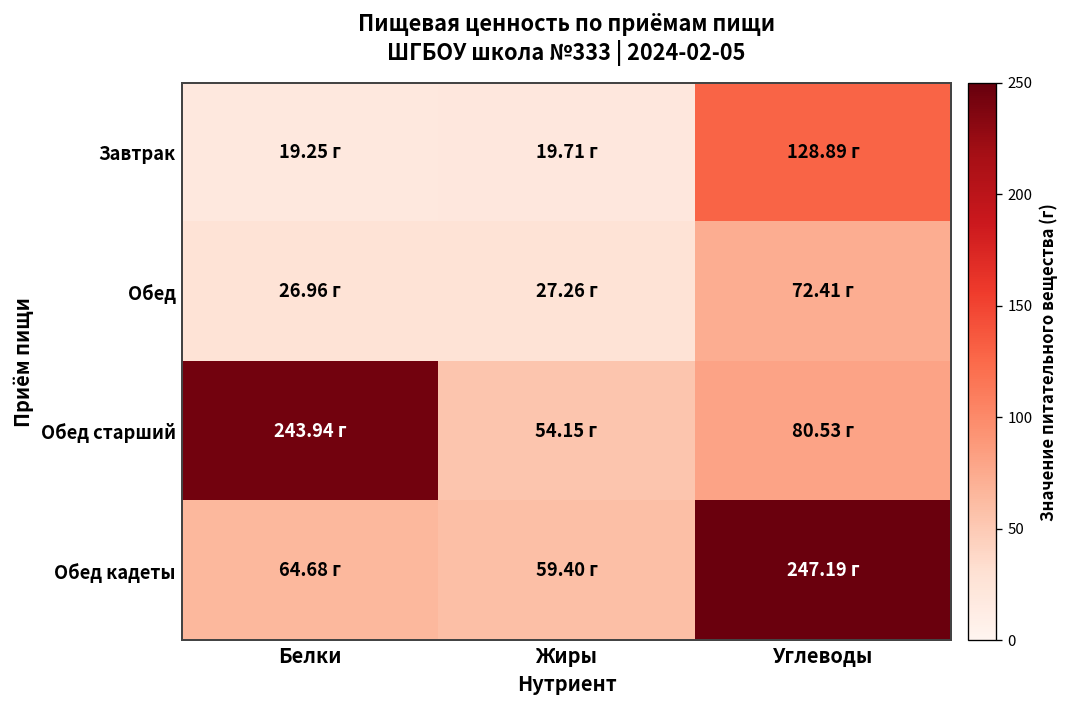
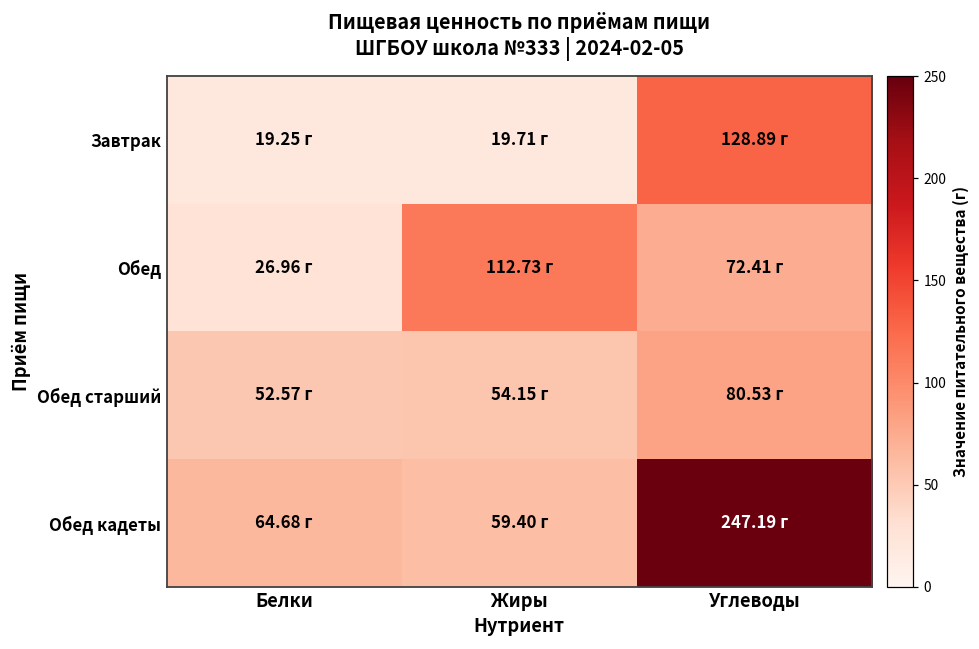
  {
    "Завтрак": {
      "Белки": 19.25,
      "Жиры": 19.71,
      "Углеводы": 128.89
    },
    "Обед": {
      "Белки": 26.96,
-     "Жиры": 27.26,
+     "Жиры": 112.73,
      "Углеводы": 72.41
    },
    "Обед старший": {
-     "Белки": 243.94,
+     "Белки": 52.57,
      "Жиры": 54.15,
      "Углеводы": 80.53
    },
    "Обед кадеты": {
      "Белки": 64.68,
      "Жиры": 59.40,
      "Углеводы": 247.19
    }
  }
